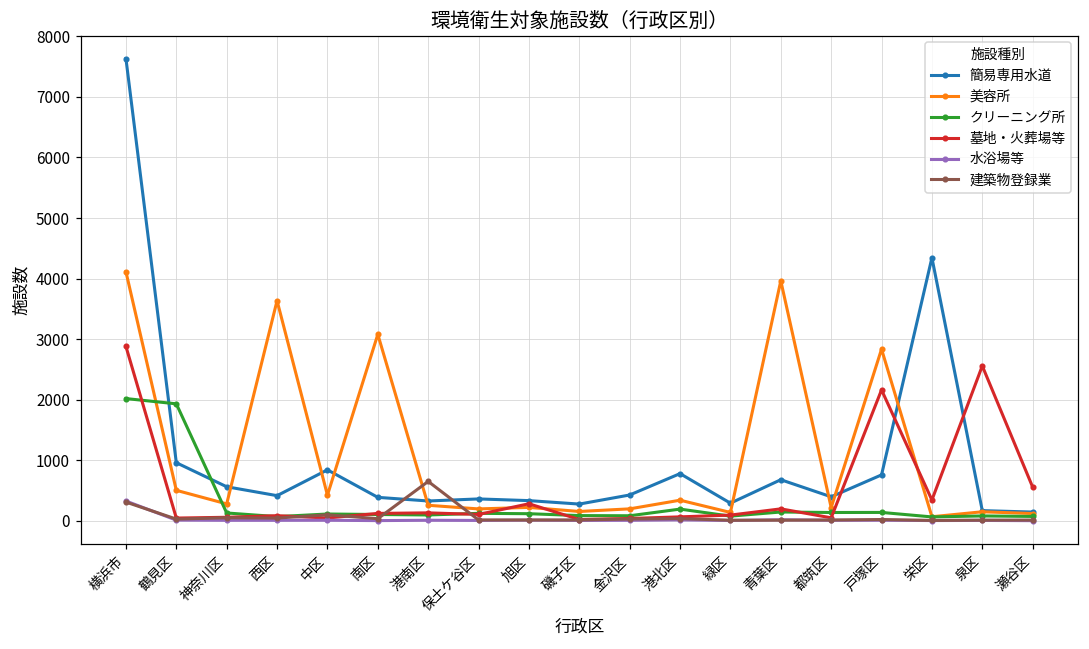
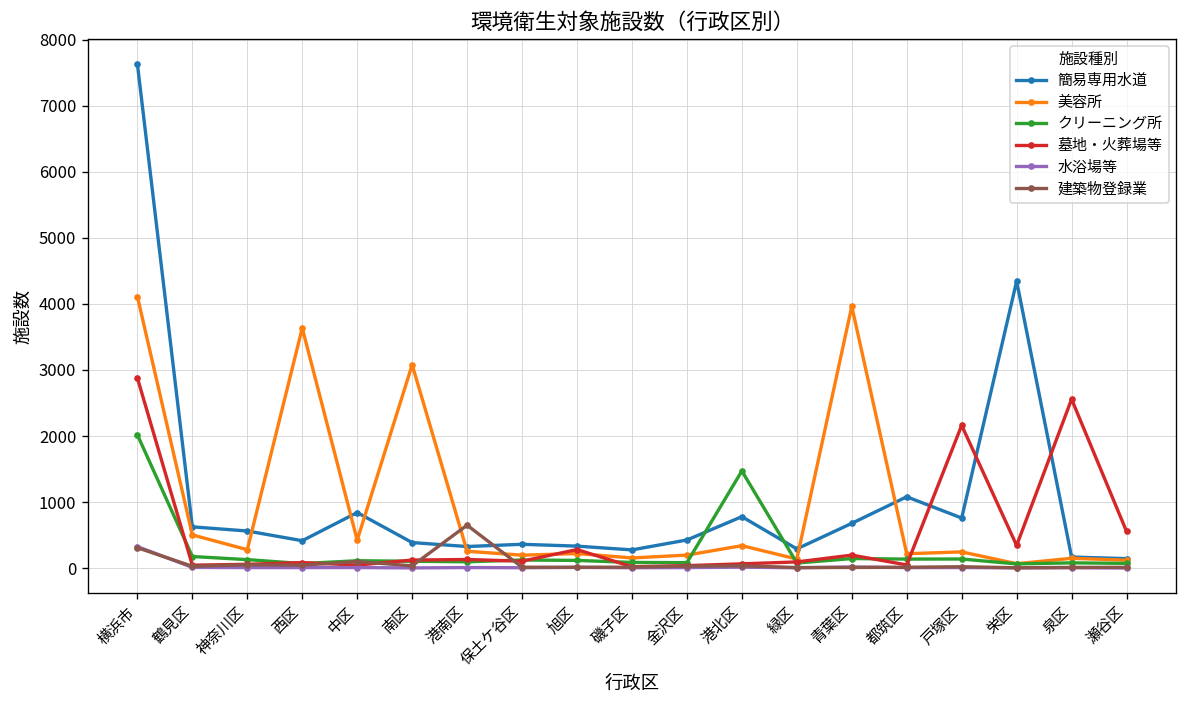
  {
    "簡易専用水道": {
      "横浜市": 7600,
-     "鶴見区": 1000,
+     "鶴見区": 600,
      "神奈川区": 600,
      "西区": 400,
      "中区": 800,
      "南区": 400,
      "港南区": 300,
      "保土ケ谷区": 400,
      "旭区": 300,
      "磯子区": 300,
      "金沢区": 400,
      "港北区": 800,
      "緑区": 300,
      "青葉区": 700,
-     "都筑区": 400,
+     "都筑区": 1100,
      "戸塚区": 800,
      "栄区": 4300
    },
    "美容所": {
      "横浜市": 4100,
      "鶴見区": 500,
      "神奈川区": 300,
      "西区": 3600,
      "中区": 400,
      "南区": 3100,
      "港南区": 300,
      "保土ケ谷区": 200,
      "旭区": 200,
      "磯子区": 200,
      "金沢区": 200,
      "港北区": 300,
      "青葉区": 4000,
      "都筑区": 200,
-     "戸塚区": 2800
+     "戸塚区": 200
    },
    "クリーニング所": {
      "横浜市": 2000,
-     "鶴見区": 1900,
+     "鶴見区": 200,
      "神奈川区": 100,
      "旭区": 100,
      "磯子区": 100,
-     "港北区": 200,
+     "港北区": 1500,
      "青葉区": 100,
      "都筑区": 100,
      "戸塚区": 100,
      "泉区": 100,
      "瀬谷区": 100
    },
    "墓地・火葬場等": {
      "横浜市": 2900,
      "旭区": 300,
      "青葉区": 200,
      "戸塚区": 2200,
      "栄区": 300,
      "泉区": 2600,
      "瀬谷区": 600
    },
    "水浴場等": {
      "港南区": 0
    },
    "建築物登録業": {
      "港南区": 700
    }
  }
